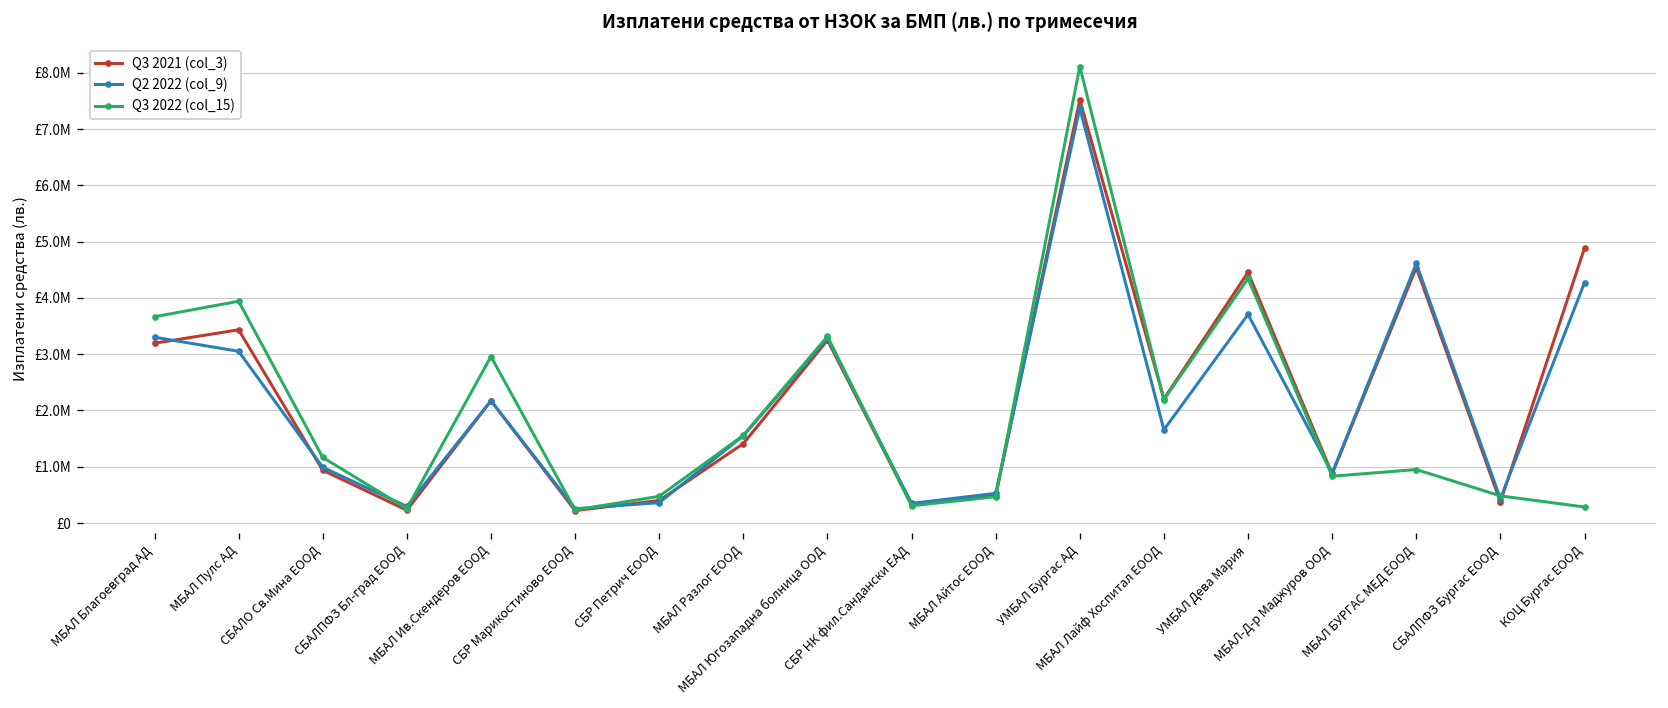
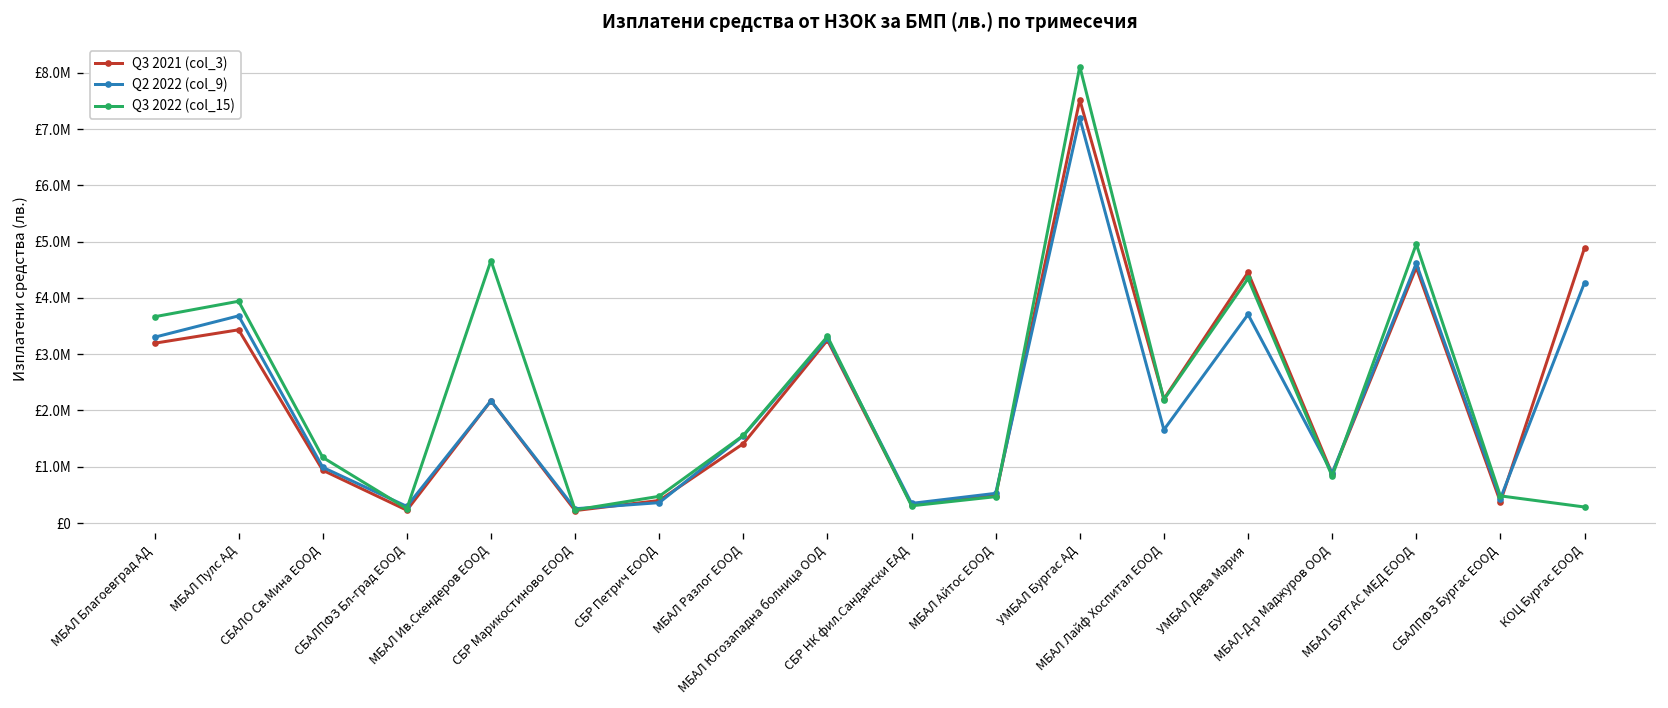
  {
    "Q3 2021 (col_3)": {
      "МБАЛ Благоевград АД": "£3200000",
      "МБАЛ Пулс АД": "£3400000",
      "МБАЛ Разлог ЕООД": "£1400000",
      "УМБАЛ Бургас АД": "£7500000",
      "УМБАЛ Дева Мария": "£4500000",
      "МБАЛ БУРГАС МЕД ЕООД": "£4500000",
      "СБАЛПФЗ Бургас ЕООД": "£400000",
      "КОЦ Бургас ЕООД": "£4900000"
    },
    "Q2 2022 (col_9)": {
      "МБАЛ Благоевград АД": "£3300000",
-     "МБАЛ Пулс АД": "£3100000",
-     "УМБАЛ Бургас АД": "£7400000",
+     "МБАЛ Пулс АД": "£3700000",
+     "УМБАЛ Бургас АД": "£7200000",
      "МБАЛ Лайф Хоспитал ЕООД": "£1700000",
      "УМБАЛ Дева Мария": "£3700000",
      "МБАЛ БУРГАС МЕД ЕООД": "£4600000",
      "КОЦ Бургас ЕООД": "£4300000"
    },
    "Q3 2022 (col_15)": {
      "МБАЛ Благоевград АД": "£3700000",
      "МБАЛ Пулс АД": "£3900000",
      "СБАЛО Св.Мина ЕООД": "£1200000",
-     "МБАЛ Ив.Скендеров ЕООД": "£3000000",
+     "МБАЛ Ив.Скендеров ЕООД": "£4700000",
      "СБР Петрич ЕООД": "£500000",
      "УМБАЛ Бургас АД": "£8100000",
      "УМБАЛ Дева Мария": "£4300000",
-     "МБАЛ БУРГАС МЕД ЕООД": "£1000000",
+     "МБАЛ БУРГАС МЕД ЕООД": "£5000000",
      "КОЦ Бургас ЕООД": "£300000"
    }
  }
